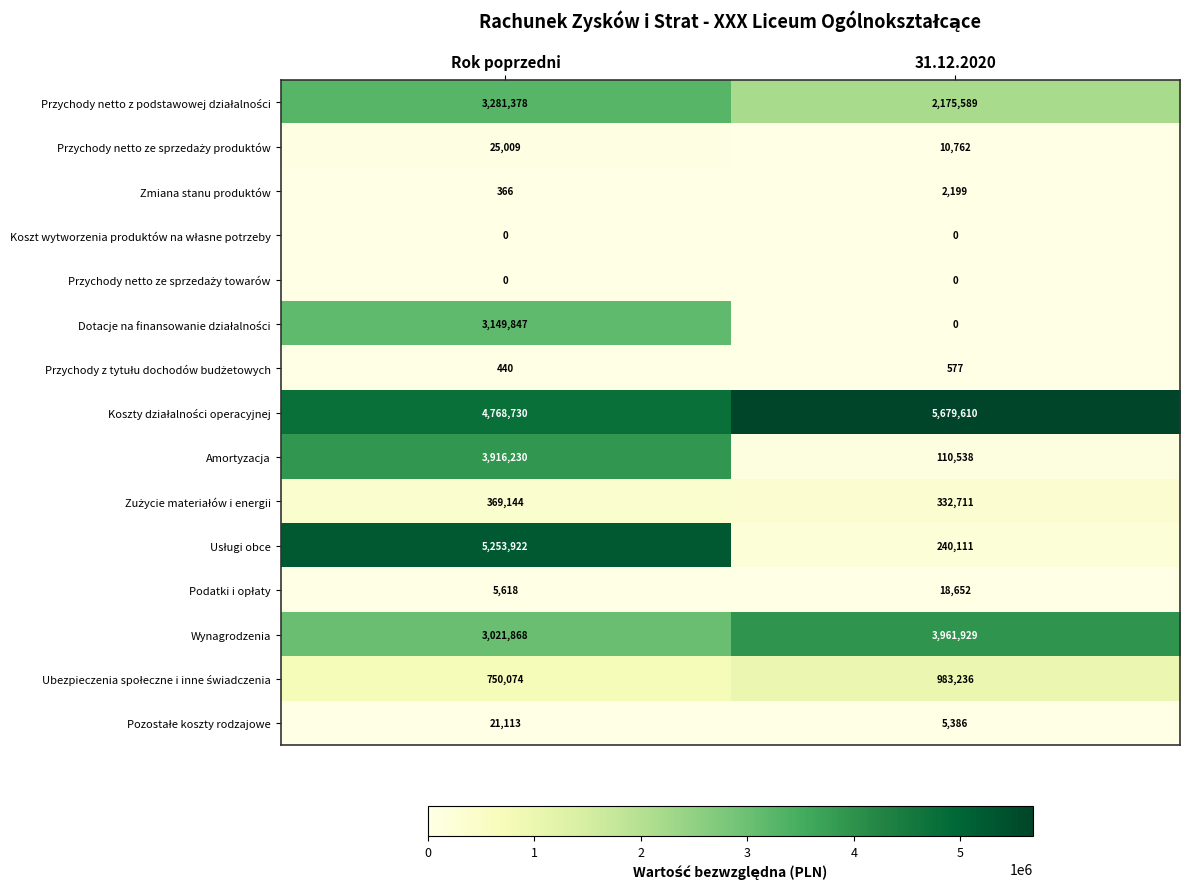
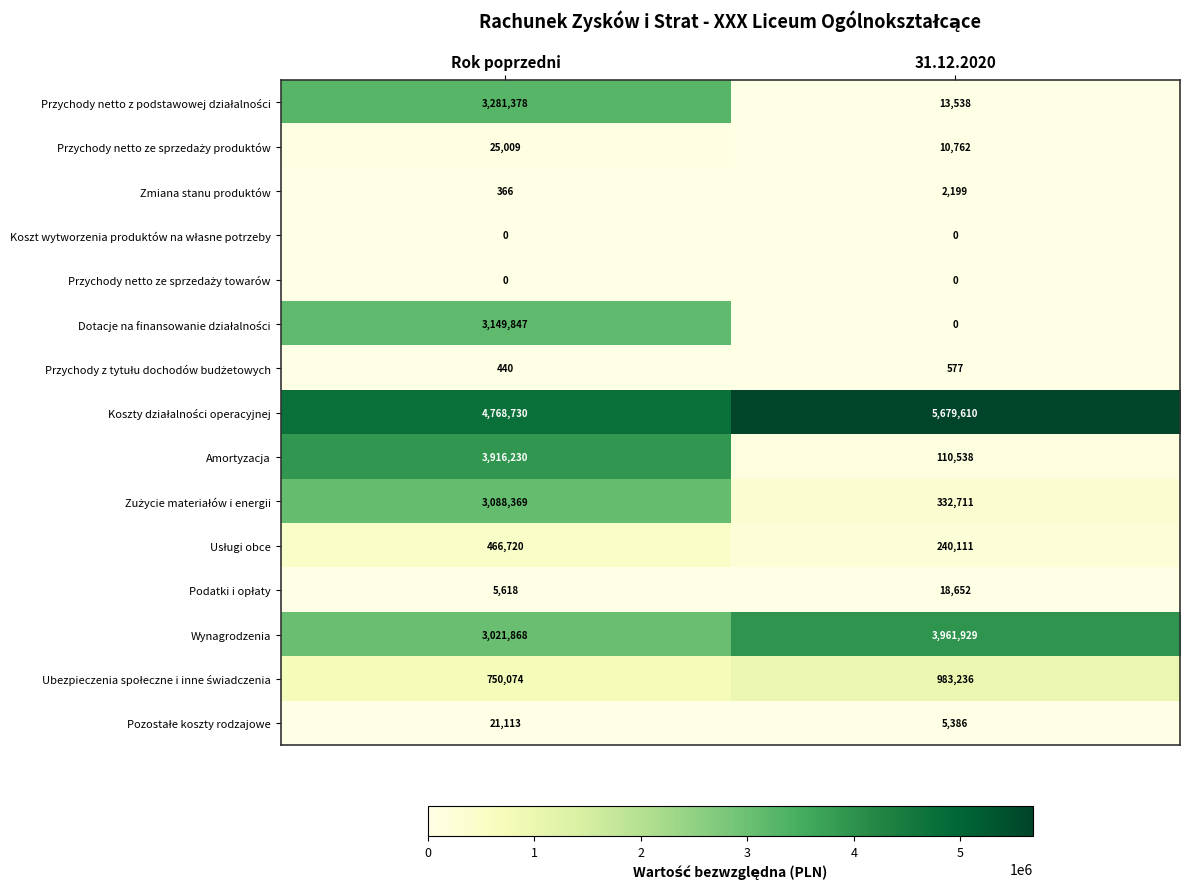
  {
    "Przychody netto z podstawowej działalności": {
      "Rok poprzedni": "3,281,378",
-     "31.12.2020": "2,175,589"
+     "31.12.2020": "13,538"
    },
    "Przychody netto ze sprzedaży produktów": {
      "Rok poprzedni": "25,009",
      "31.12.2020": "10,762"
    },
    "Zmiana stanu produktów": {
      "Rok poprzedni": "366",
      "31.12.2020": "2,199"
    },
    "Koszt wytworzenia produktów na własne potrzeby": {
      "Rok poprzedni": "0",
      "31.12.2020": "0"
    },
    "Przychody netto ze sprzedaży towarów": {
      "Rok poprzedni": "0",
      "31.12.2020": "0"
    },
    "Dotacje na finansowanie działalności": {
      "Rok poprzedni": "3,149,847",
      "31.12.2020": "0"
    },
    "Przychody z tytułu dochodów budżetowych": {
      "Rok poprzedni": "440",
      "31.12.2020": "577"
    },
    "Koszty działalności operacyjnej": {
      "Rok poprzedni": "4,768,730",
      "31.12.2020": "5,679,610"
    },
    "Amortyzacja": {
      "Rok poprzedni": "3,916,230",
      "31.12.2020": "110,538"
    },
    "Zużycie materiałów i energii": {
-     "Rok poprzedni": "369,144",
+     "Rok poprzedni": "3,088,369",
      "31.12.2020": "332,711"
    },
    "Usługi obce": {
-     "Rok poprzedni": "5,253,922",
+     "Rok poprzedni": "466,720",
      "31.12.2020": "240,111"
    },
    "Podatki i opłaty": {
      "Rok poprzedni": "5,618",
      "31.12.2020": "18,652"
    },
    "Wynagrodzenia": {
      "Rok poprzedni": "3,021,868",
      "31.12.2020": "3,961,929"
    },
    "Ubezpieczenia społeczne i inne świadczenia": {
      "Rok poprzedni": "750,074",
      "31.12.2020": "983,236"
    },
    "Pozostałe koszty rodzajowe": {
      "Rok poprzedni": "21,113",
      "31.12.2020": "5,386"
    }
  }
